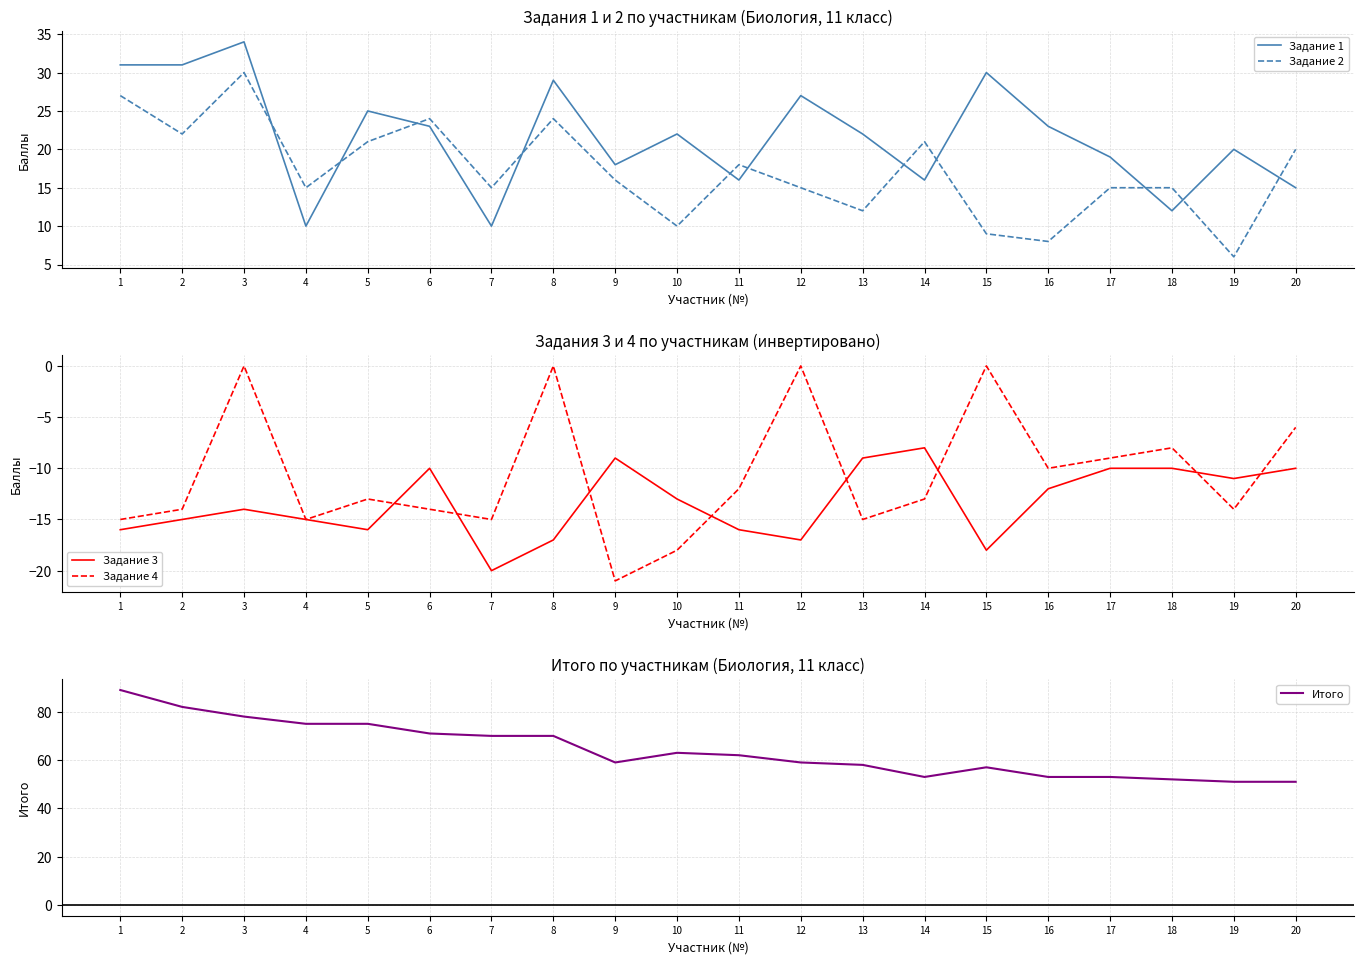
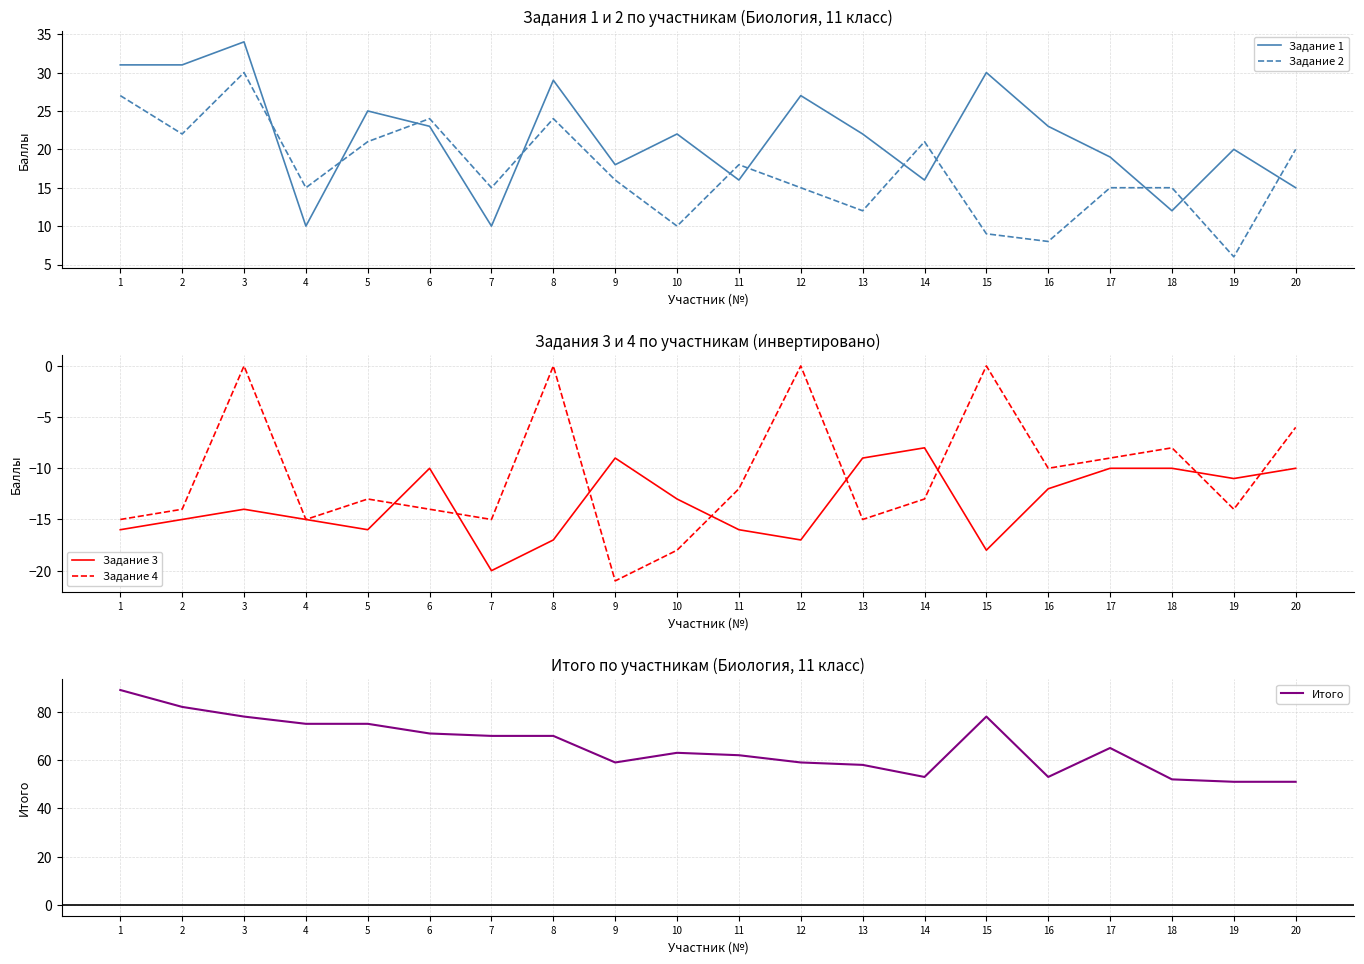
  {
    "Итого по участникам (Биология, 11 класс)": {
      "1": 89,
      "2": 82,
      "3": 78,
      "4": 75,
      "5": 75,
      "6": 71,
      "7": 70,
      "8": 70,
      "9": 59,
      "10": 63,
      "11": 62,
      "12": 59,
      "13": 58,
      "14": 53,
-     "15": 57,
+     "15": 78,
      "16": 53,
-     "17": 53,
+     "17": 65,
      "18": 52,
      "19": 51,
      "20": 51
    }
  }
